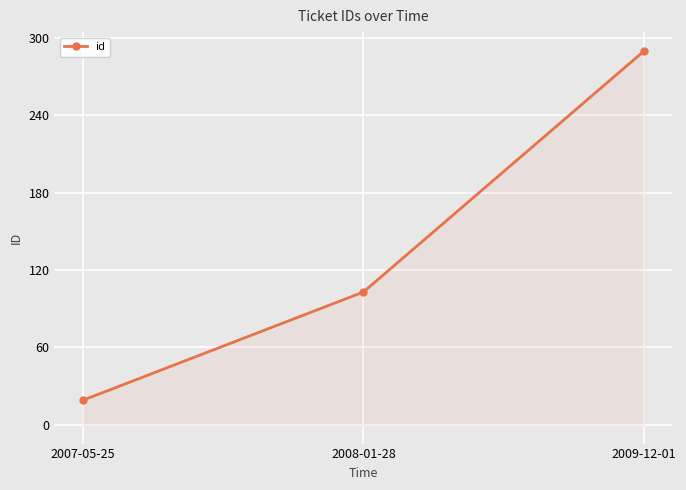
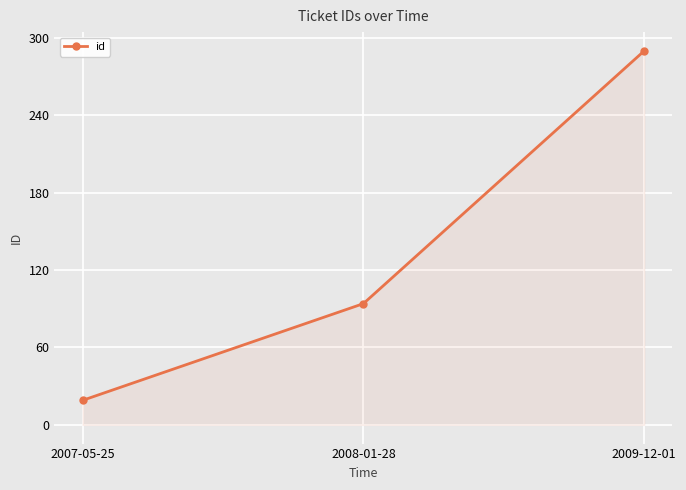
  {
    "2007-05-25": 19,
-   "2008-01-28": 103,
+   "2008-01-28": 94,
    "2009-12-01": 290
  }
